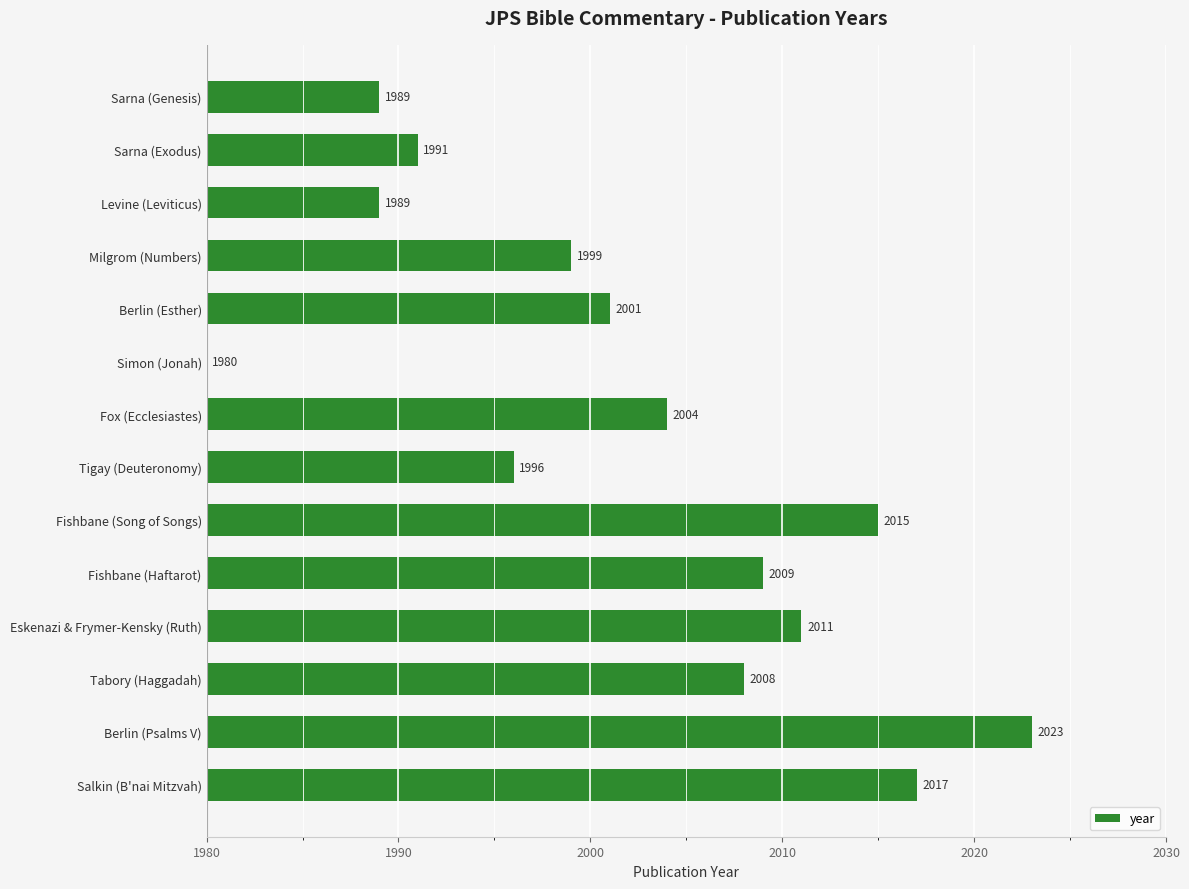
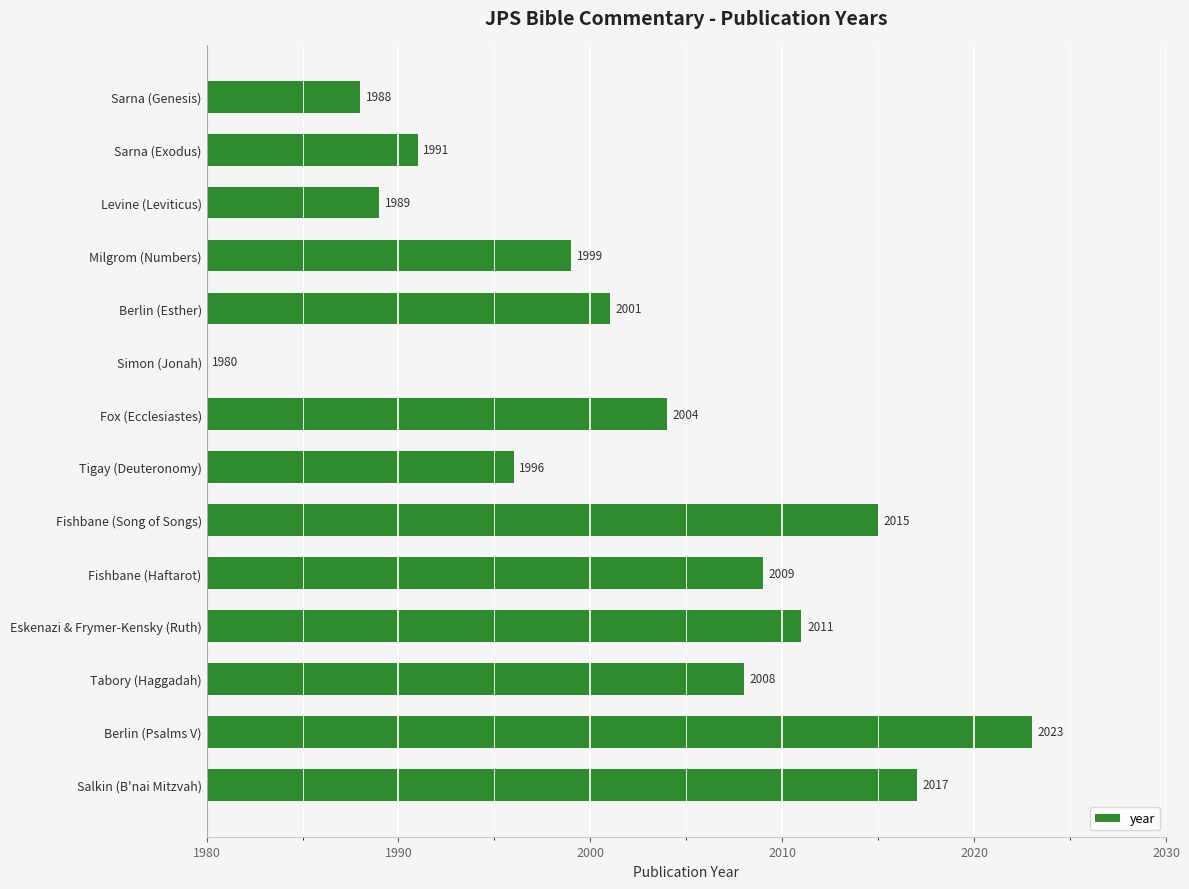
  {
-   "Sarna (Genesis)": 1989,
+   "Sarna (Genesis)": 1988,
    "Sarna (Exodus)": 1991,
    "Levine (Leviticus)": 1989,
    "Milgrom (Numbers)": 1999,
    "Berlin (Esther)": 2001,
    "Simon (Jonah)": 1980,
    "Fox (Ecclesiastes)": 2004,
    "Tigay (Deuteronomy)": 1996,
    "Fishbane (Song of Songs)": 2015,
    "Fishbane (Haftarot)": 2009,
    "Eskenazi & Frymer-Kensky (Ruth)": 2011,
    "Tabory (Haggadah)": 2008,
    "Berlin (Psalms V)": 2023,
    "Salkin (B'nai Mitzvah)": 2017
  }
